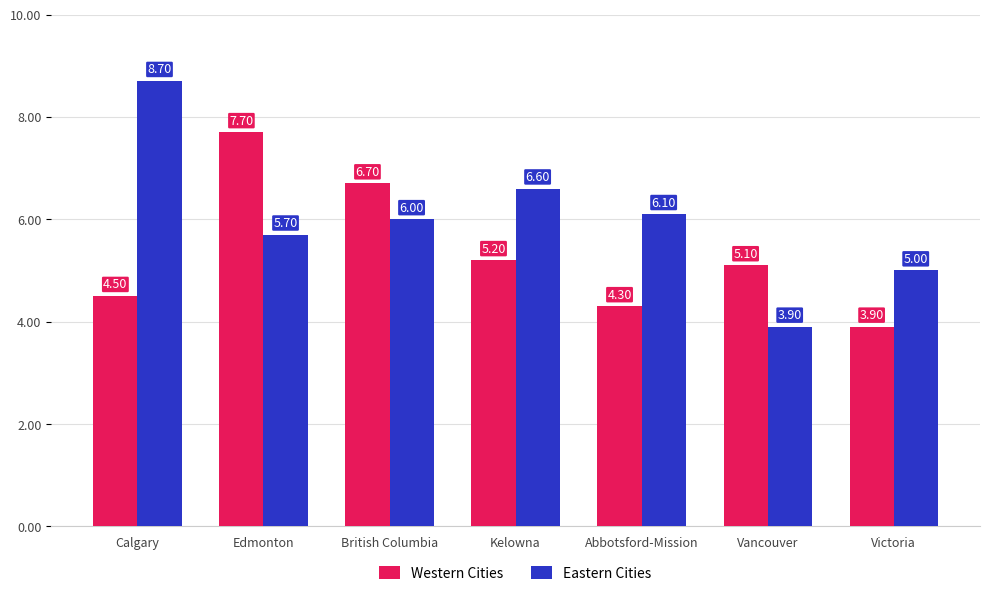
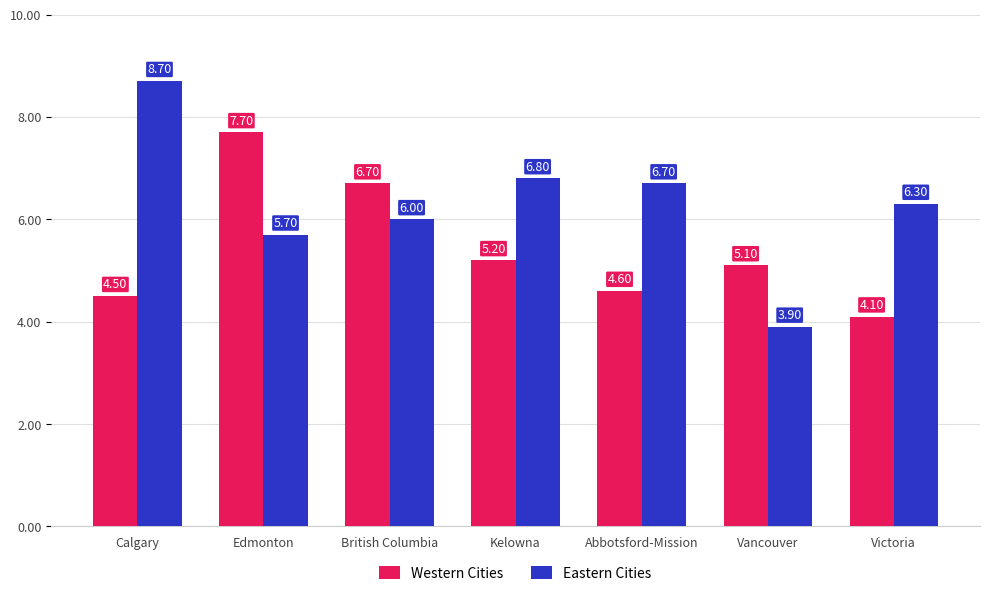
  {
    "Western Cities": {
-     "Abbotsford-Mission": 4.30,
-     "Victoria": 3.90
+     "Abbotsford-Mission": 4.60,
+     "Victoria": 4.10
    },
    "Eastern Cities": {
-     "Kelowna": 6.60,
-     "Abbotsford-Mission": 6.10,
-     "Victoria": 5.00
+     "Kelowna": 6.80,
+     "Abbotsford-Mission": 6.70,
+     "Victoria": 6.30
    }
  }
